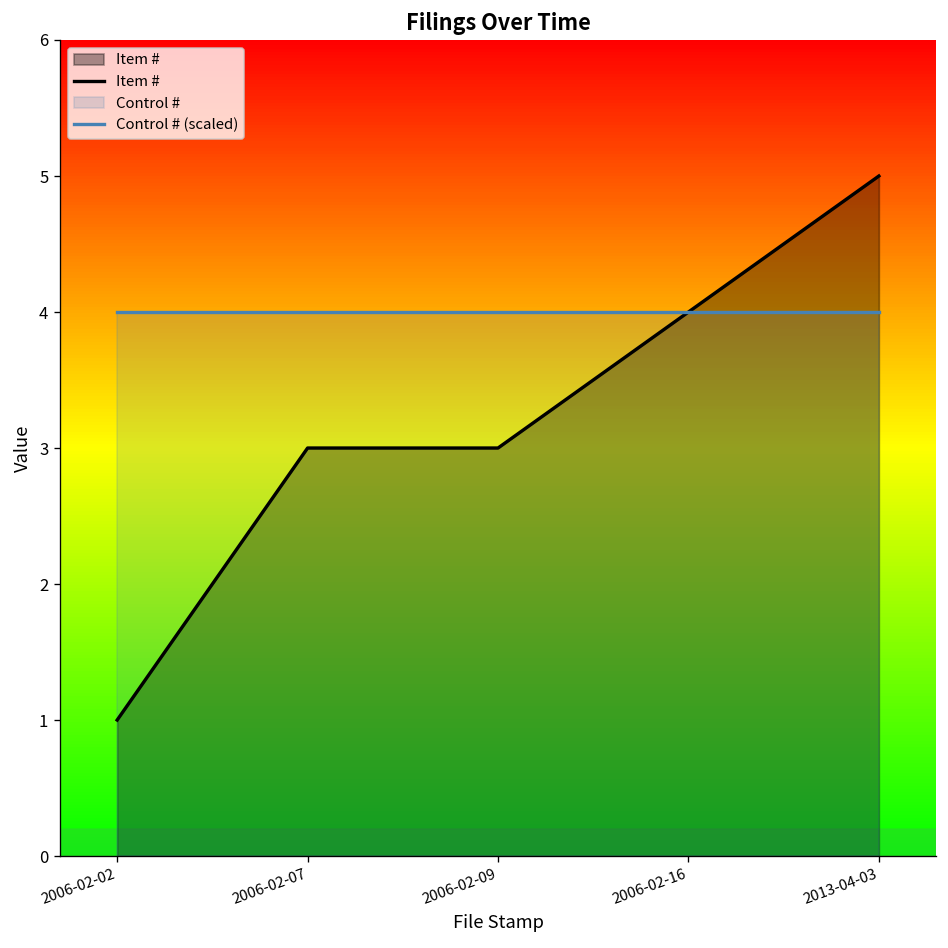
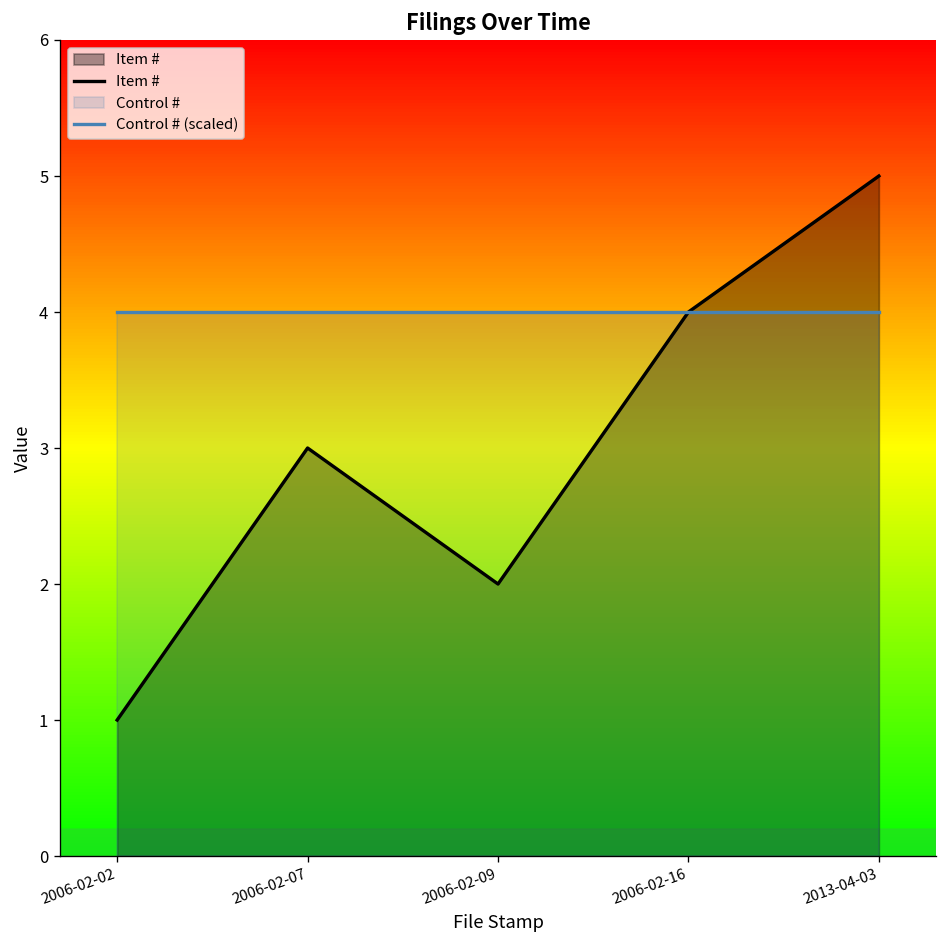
  {
    "Item #": {
      "2006-02-02": 1,
      "2006-02-07": 3,
-     "2006-02-09": 3,
+     "2006-02-09": 2,
      "2013-04-03": 5
    },
    "Control #": {
      "2006-02-02": 4,
      "2006-02-07": 4,
      "2006-02-09": 4,
      "2013-04-03": 4
    }
  }
